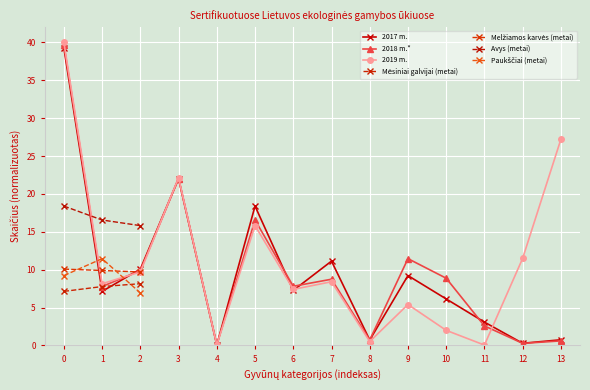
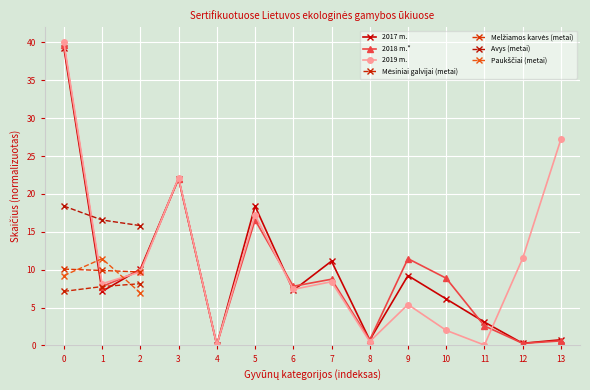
  {
    "2019 m.": {
      "1": 8,
-     "5": 16,
+     "5": 17,
      "9": 5,
      "10": 2,
      "11": 0,
      "12": 11,
      "13": 27
    }
  }
